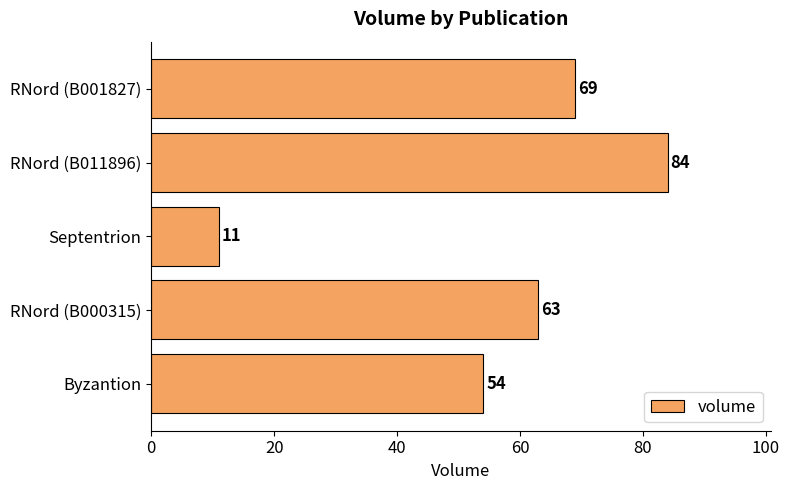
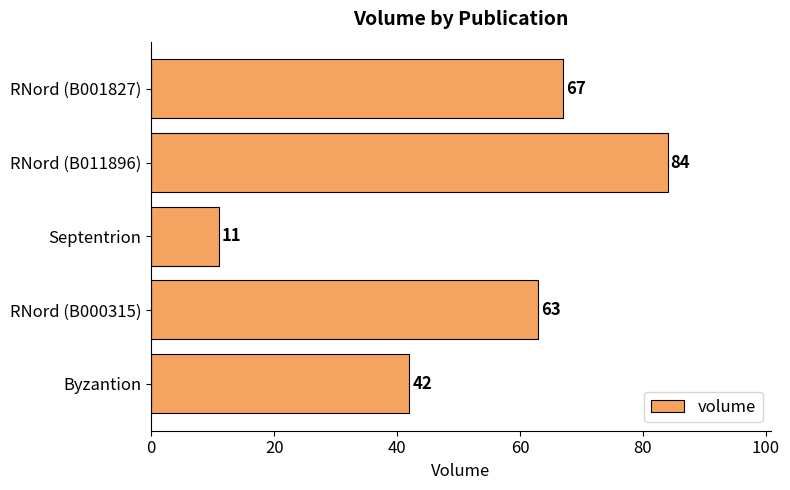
  {
-   "RNord (B001827)": 69,
+   "RNord (B001827)": 67,
    "RNord (B011896)": 84,
    "Septentrion": 11,
    "RNord (B000315)": 63,
-   "Byzantion": 54
+   "Byzantion": 42
  }
